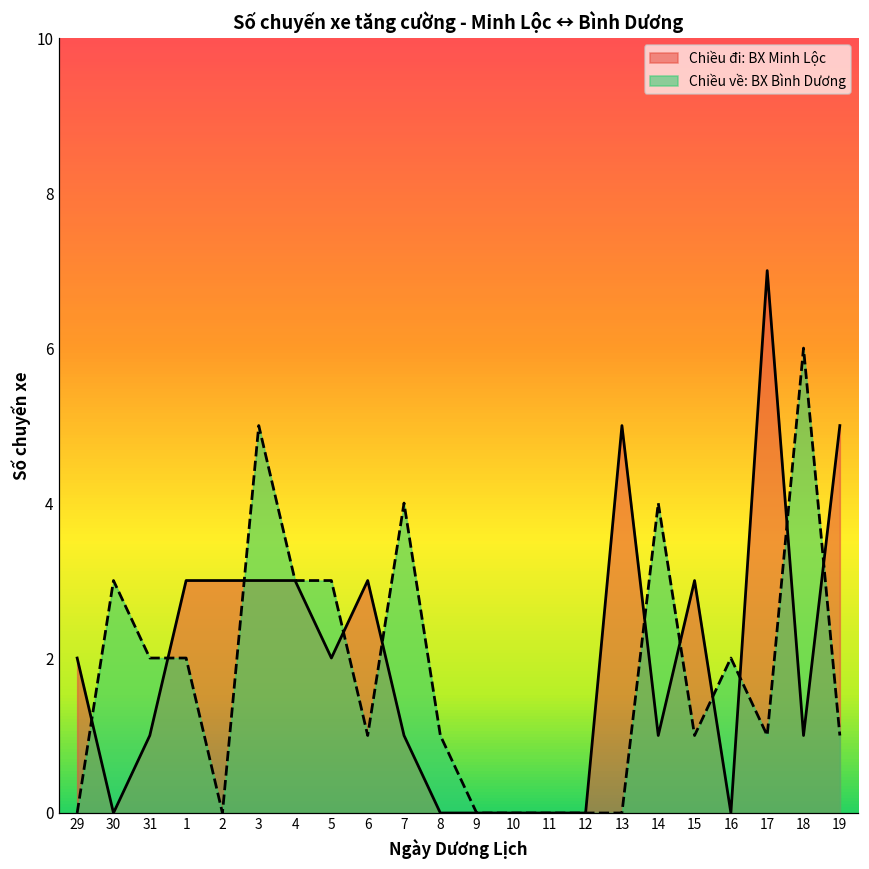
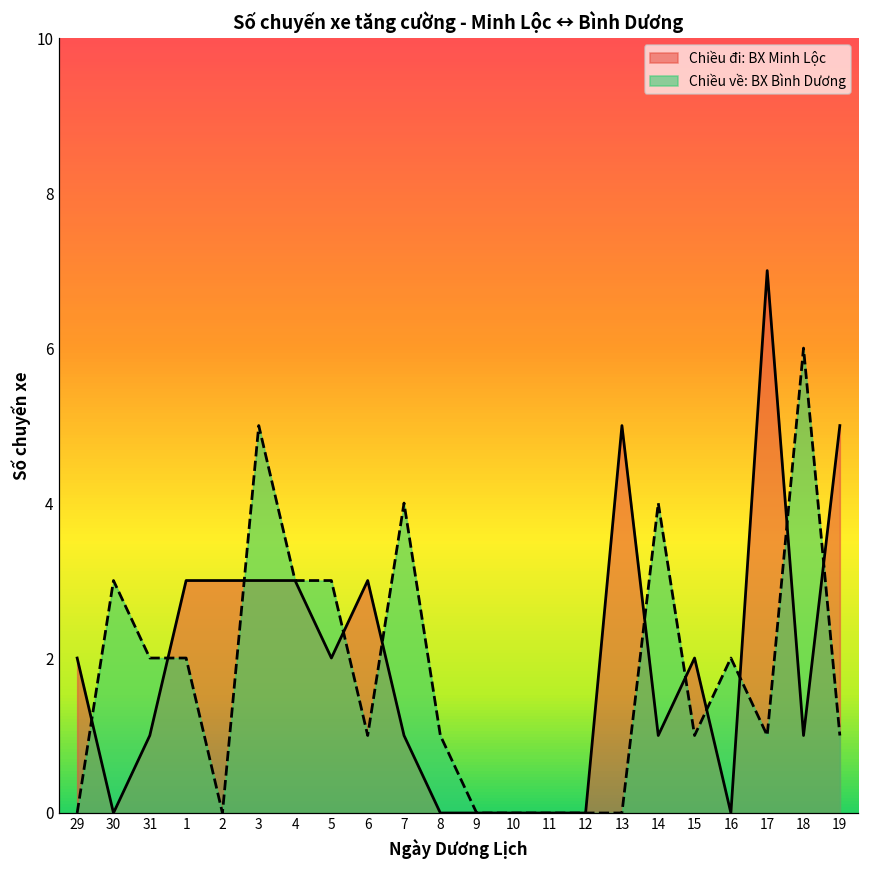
  {
    "Chiều đi: BX Minh Lộc": {
      "29": 2,
      "30": 0,
      "31": 1,
      "1": 3,
      "2": 3,
      "3": 3,
      "5": 2,
      "6": 3,
      "7": 1,
      "8": 0,
      "13": 5,
      "14": 1,
-     "15": 3,
+     "15": 2,
      "16": 0,
      "17": 7,
      "18": 1,
      "19": 5
    },
    "Chiều về: BX Bình Dương": {
      "29": 0,
      "30": 3,
      "31": 2,
      "1": 2,
      "2": 0,
      "3": 5,
      "5": 3,
      "6": 1,
      "7": 4,
      "8": 1,
      "13": 0,
      "14": 4,
      "15": 1,
      "16": 2,
      "17": 1,
      "18": 6,
      "19": 1
    }
  }
